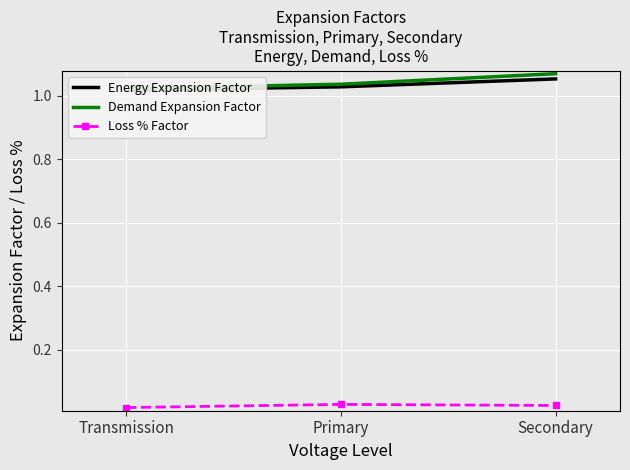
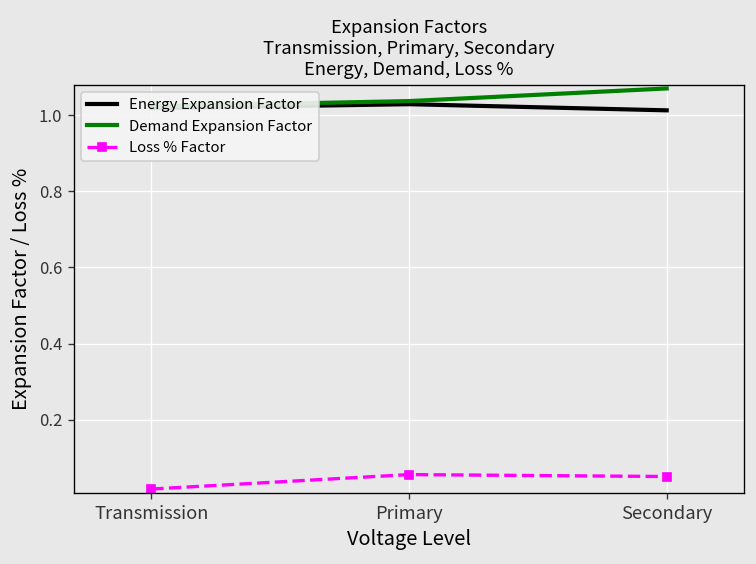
  {
    "Energy Expansion Factor": {
      "Primary": 1.03,
-     "Secondary": 1.05
+     "Secondary": 1.01
    },
    "Demand Expansion Factor": {
      "Primary": 1.04,
      "Secondary": 1.07
    },
    "Loss % Factor": {
      "Transmission": 0.02,
-     "Primary": 0.03,
-     "Secondary": 0.02
+     "Primary": 0.06,
+     "Secondary": 0.05
    }
  }
